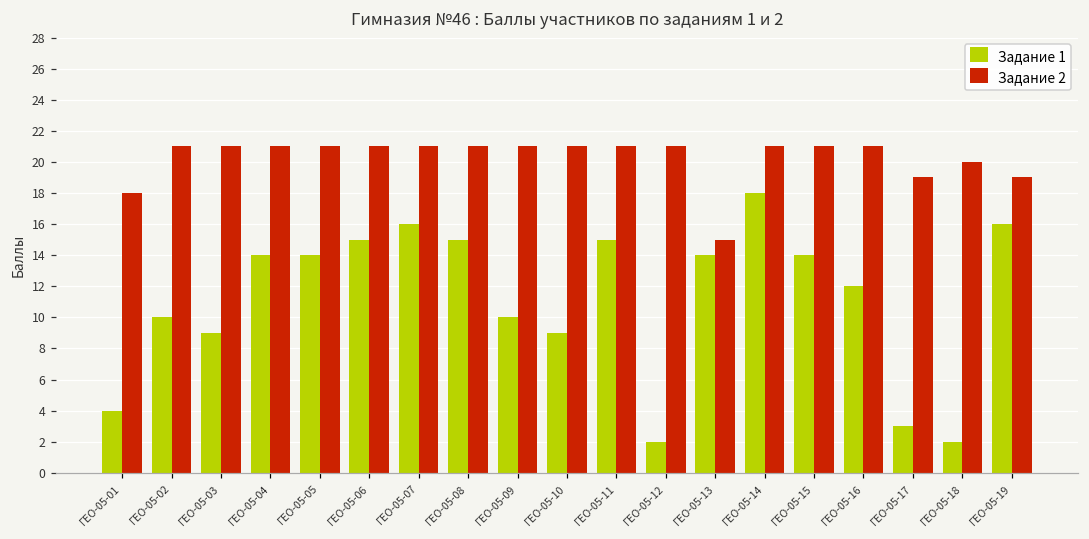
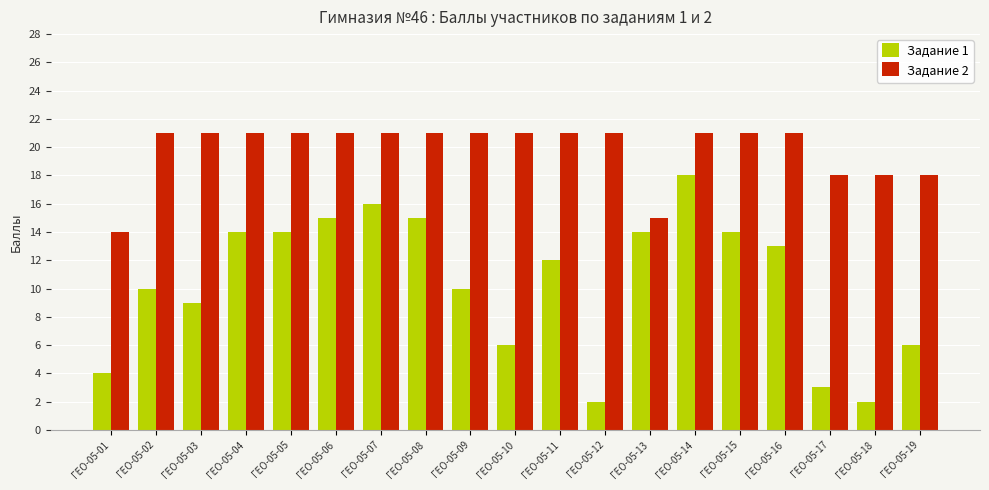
  {
    "Задание 1": {
      "ГЕО-05-01": 4,
      "ГЕО-05-02": 10,
      "ГЕО-05-03": 9,
      "ГЕО-05-04": 14,
      "ГЕО-05-05": 14,
      "ГЕО-05-06": 15,
      "ГЕО-05-07": 16,
      "ГЕО-05-08": 15,
      "ГЕО-05-09": 10,
-     "ГЕО-05-10": 9,
-     "ГЕО-05-11": 15,
+     "ГЕО-05-10": 6,
+     "ГЕО-05-11": 12,
      "ГЕО-05-12": 2,
      "ГЕО-05-13": 14,
      "ГЕО-05-14": 18,
      "ГЕО-05-15": 14,
-     "ГЕО-05-16": 12,
+     "ГЕО-05-16": 13,
      "ГЕО-05-17": 3,
      "ГЕО-05-18": 2,
-     "ГЕО-05-19": 16
+     "ГЕО-05-19": 6
    },
    "Задание 2": {
-     "ГЕО-05-01": 18,
+     "ГЕО-05-01": 14,
      "ГЕО-05-02": 21,
      "ГЕО-05-03": 21,
      "ГЕО-05-04": 21,
      "ГЕО-05-05": 21,
      "ГЕО-05-06": 21,
      "ГЕО-05-07": 21,
      "ГЕО-05-08": 21,
      "ГЕО-05-09": 21,
      "ГЕО-05-10": 21,
      "ГЕО-05-11": 21,
      "ГЕО-05-12": 21,
      "ГЕО-05-13": 15,
      "ГЕО-05-14": 21,
      "ГЕО-05-15": 21,
      "ГЕО-05-16": 21,
-     "ГЕО-05-17": 19,
-     "ГЕО-05-18": 20,
-     "ГЕО-05-19": 19
+     "ГЕО-05-17": 18,
+     "ГЕО-05-18": 18,
+     "ГЕО-05-19": 18
    }
  }
